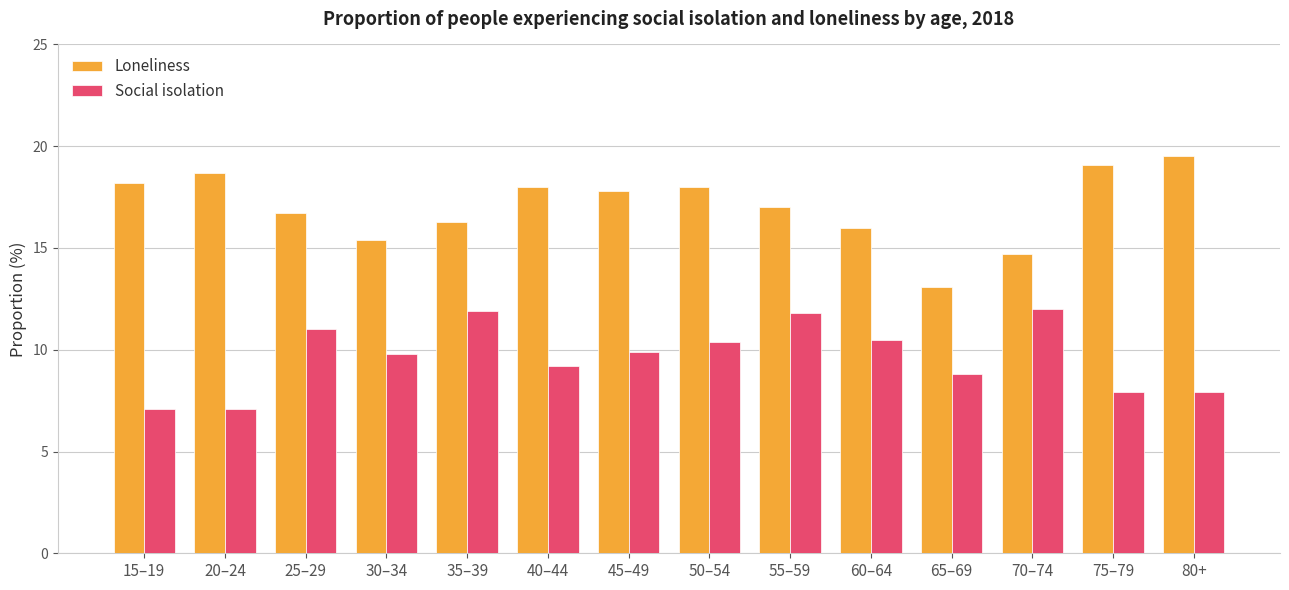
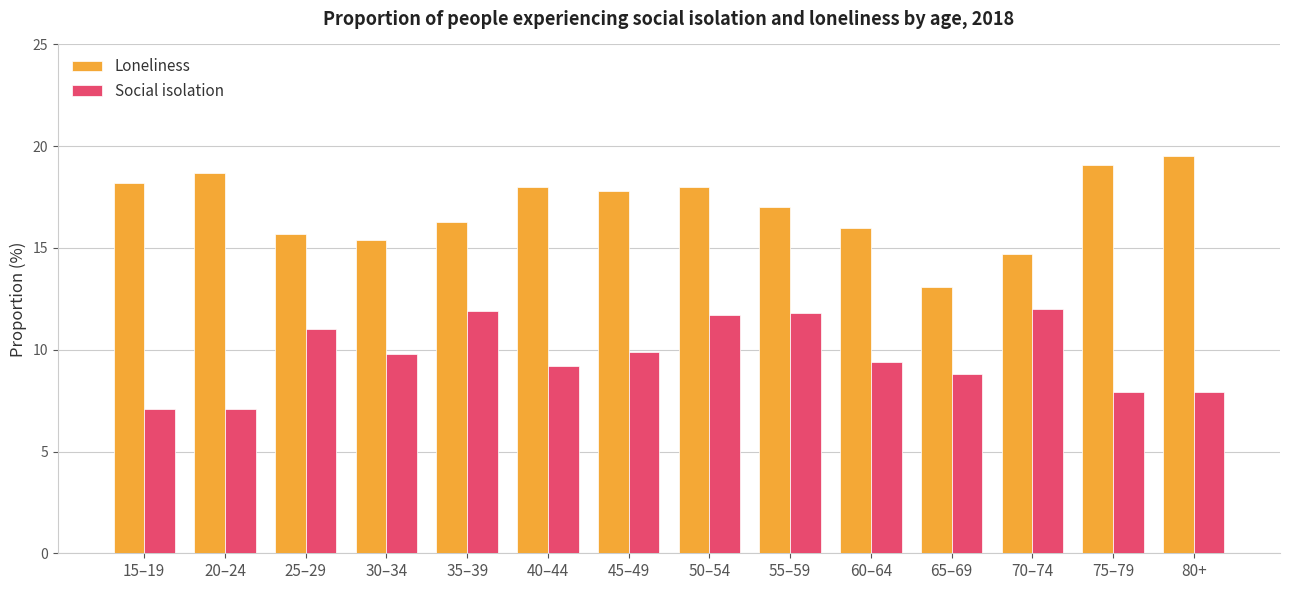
  {
    "Loneliness": {
      "15–19": 18.2,
      "20–24": 18.7,
-     "25–29": 16.7,
+     "25–29": 15.7,
      "30–34": 15.4,
      "35–39": 16.3,
      "40–44": 18.0,
      "45–49": 17.8,
      "50–54": 18.0,
      "55–59": 17.0,
      "60–64": 16.0,
      "65–69": 13.1,
      "70–74": 14.7,
      "75–79": 19.1,
      "80+": 19.5
    },
    "Social isolation": {
      "15–19": 7.1,
      "20–24": 7.1,
      "25–29": 11.0,
      "30–34": 9.8,
      "35–39": 11.9,
      "40–44": 9.2,
      "45–49": 9.9,
-     "50–54": 10.4,
+     "50–54": 11.7,
      "55–59": 11.8,
-     "60–64": 10.5,
+     "60–64": 9.4,
      "65–69": 8.8,
      "70–74": 12.0,
      "75–79": 7.9,
      "80+": 7.9
    }
  }
